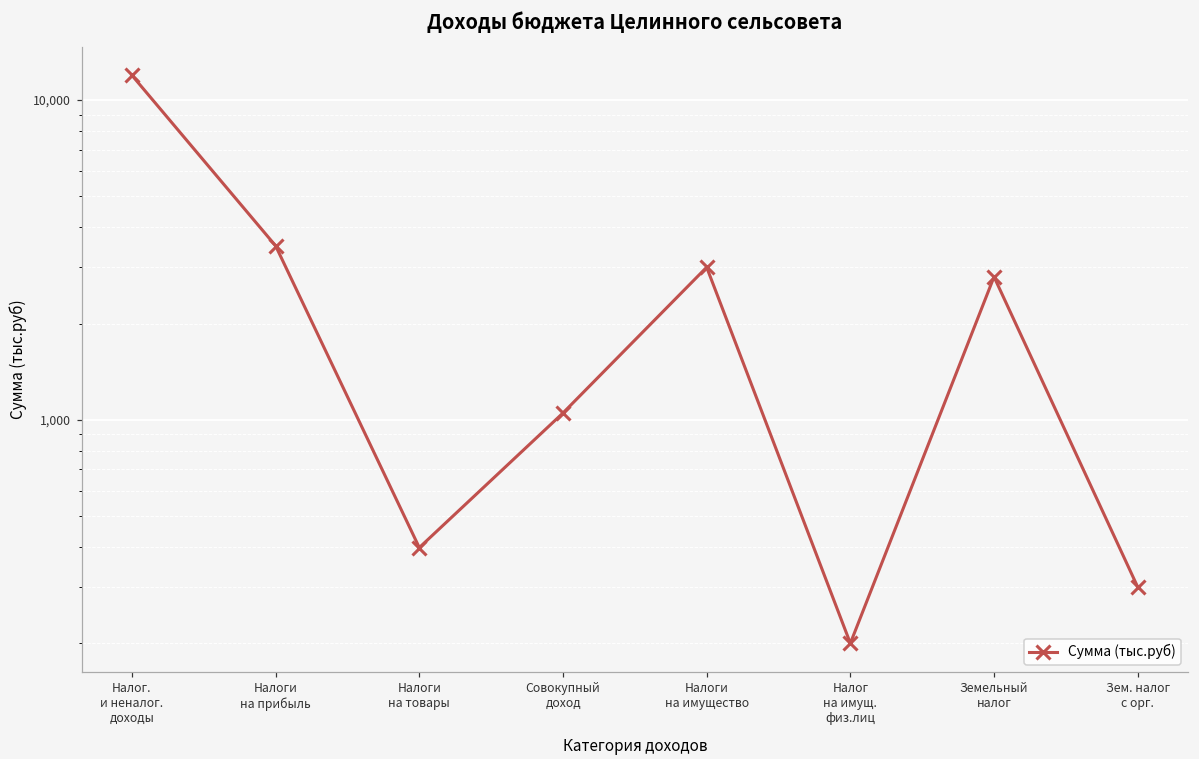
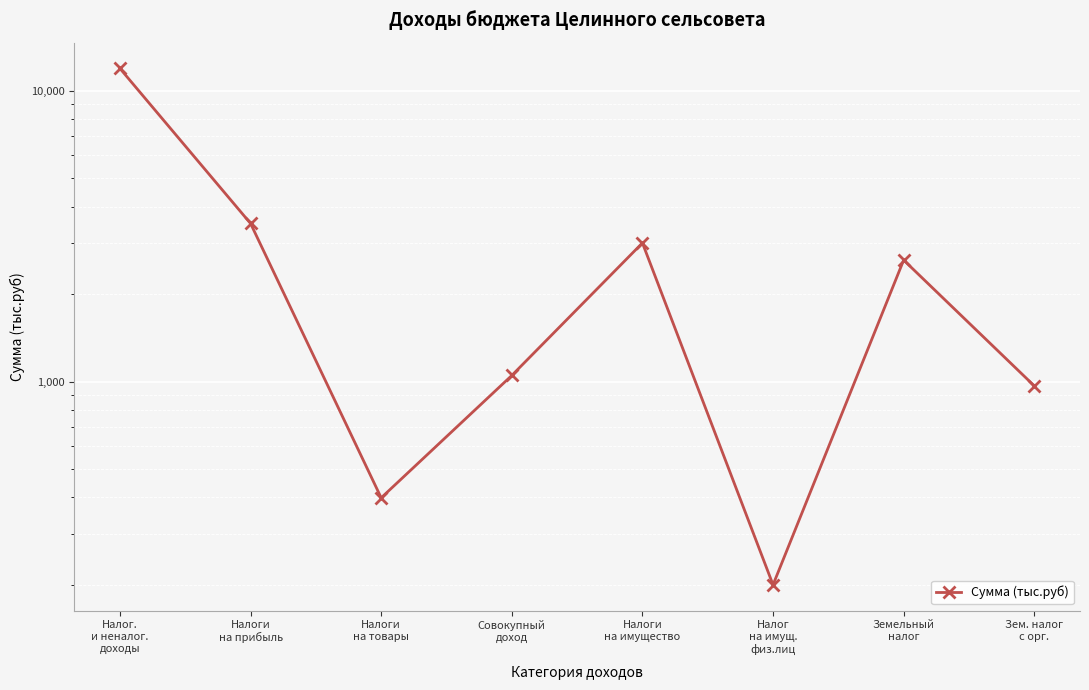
  {
    "Налог. и неналог. доходы": "12,000",
    "Налоги на прибыль": "3,500",
    "Налоги на товары": "400",
    "Совокупный доход": "1,050",
    "Налоги на имущество": "3,000",
    "Налог на имущ. физ.лиц": "200",
-   "Земельный налог": "2,800",
-   "Зем. налог с орг.": "300"
+   "Земельный налог": "2,600",
+   "Зем. налог с орг.": "970"
  }
